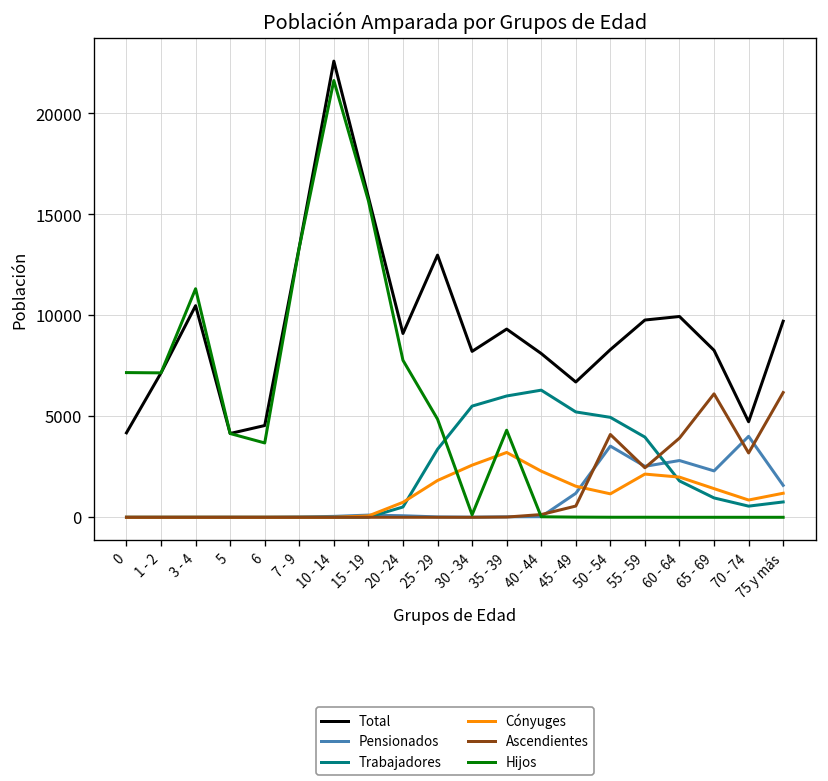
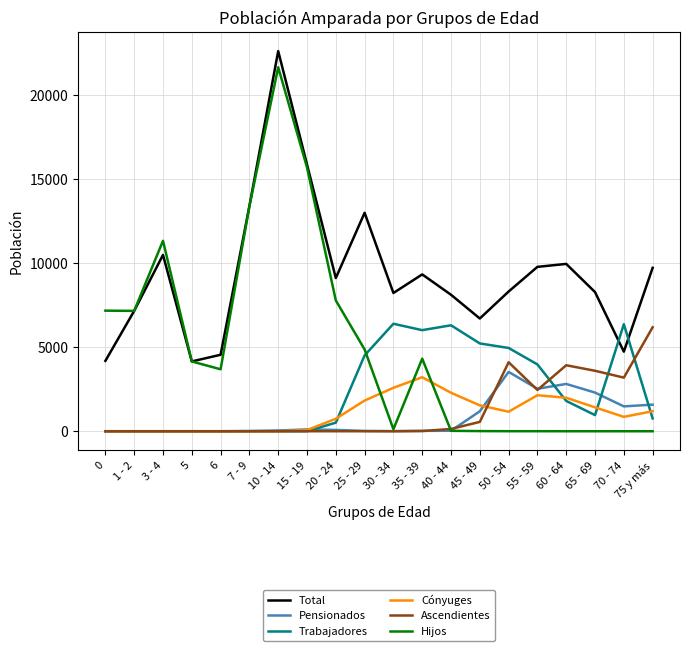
  {
    "Total": {
      "0": 4200,
      "3 - 4": 10500,
      "6": 4500,
      "10 - 14": 22600,
      "15 - 19": 15900,
      "20 - 24": 9100,
      "25 - 29": 13000,
      "30 - 34": 8200,
      "35 - 39": 9300,
      "40 - 44": 8100,
      "45 - 49": 6700,
      "50 - 54": 8300,
      "55 - 59": 9800,
      "60 - 64": 9900,
      "65 - 69": 8300,
      "70 - 74": 4700,
      "75 y más": 9700
    },
    "Pensionados": {
      "45 - 49": 1200,
      "50 - 54": 3500,
      "60 - 64": 2800,
      "65 - 69": 2300,
-     "70 - 74": 4000,
+     "70 - 74": 1500,
      "75 y más": 1600
    },
    "Trabajadores": {
      "20 - 24": 500,
-     "25 - 29": 3400,
-     "30 - 34": 5500,
+     "25 - 29": 4500,
+     "30 - 34": 6400,
      "35 - 39": 6000,
      "40 - 44": 6300,
      "45 - 49": 5200,
      "50 - 54": 5000,
      "55 - 59": 4000,
      "60 - 64": 1800,
      "65 - 69": 1000,
-     "70 - 74": 600,
+     "70 - 74": 6400,
      "75 y más": 800
    },
    "Cónyuges": {
      "20 - 24": 700,
      "25 - 29": 1800,
      "30 - 34": 2600,
      "35 - 39": 3200,
      "40 - 44": 2300,
      "45 - 49": 1500,
      "50 - 54": 1200,
      "55 - 59": 2100,
      "60 - 64": 2000,
      "65 - 69": 1400,
      "70 - 74": 900,
      "75 y más": 1200
    },
    "Ascendientes": {
      "45 - 49": 600,
      "50 - 54": 4100,
      "60 - 64": 3900,
-     "65 - 69": 6100,
+     "65 - 69": 3600,
      "70 - 74": 3200,
      "75 y más": 6200
    },
    "Hijos": {
      "0": 7200,
      "3 - 4": 11300,
      "6": 3700,
      "10 - 14": 21600,
      "15 - 19": 15700,
      "20 - 24": 7800,
      "25 - 29": 4900,
      "35 - 39": 4300,
      "45 - 49": 0,
      "50 - 54": 0,
      "55 - 59": 0,
      "60 - 64": 0,
      "65 - 69": 0,
      "70 - 74": 0,
      "75 y más": 0
    }
  }
